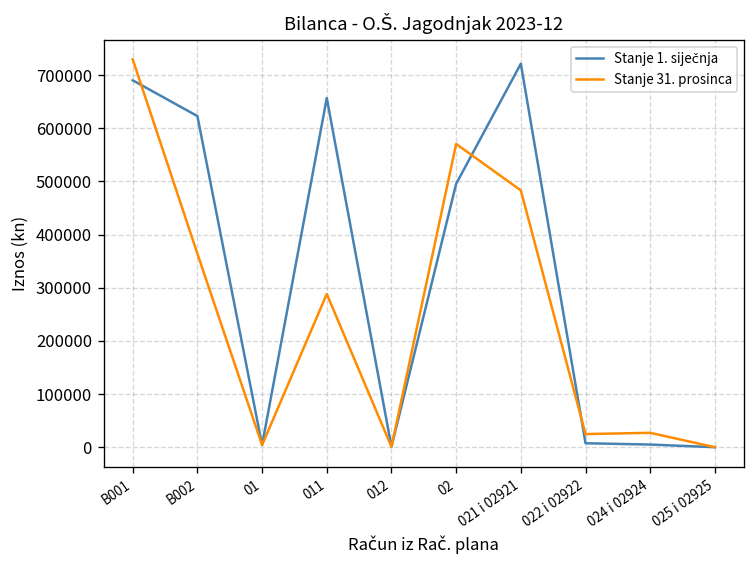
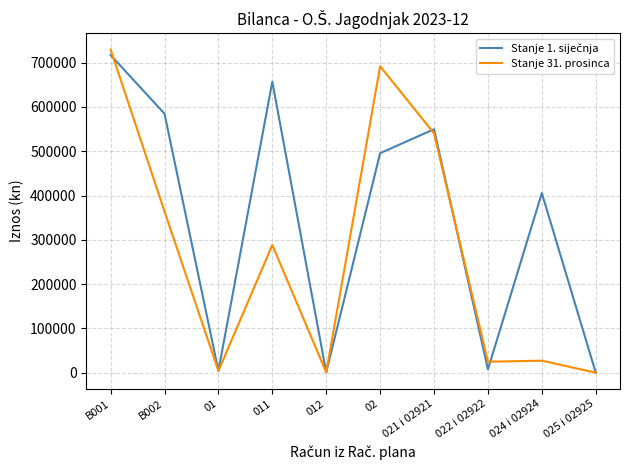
  {
    "Stanje 1. siječnja": {
-     "B001": 690000,
-     "B002": 620000,
+     "B001": 720000,
+     "B002": 580000,
      "011": 660000,
      "02": 500000,
-     "021 i 02921": 720000,
+     "021 i 02921": 550000,
      "022 i 02922": 10000,
-     "024 i 02924": 0
+     "024 i 02924": 410000
    },
    "Stanje 31. prosinca": {
      "B001": 730000,
      "B002": 360000,
      "011": 290000,
-     "02": 570000,
-     "021 i 02921": 480000,
+     "02": 690000,
+     "021 i 02921": 540000,
      "022 i 02922": 20000,
      "024 i 02924": 30000
    }
  }
